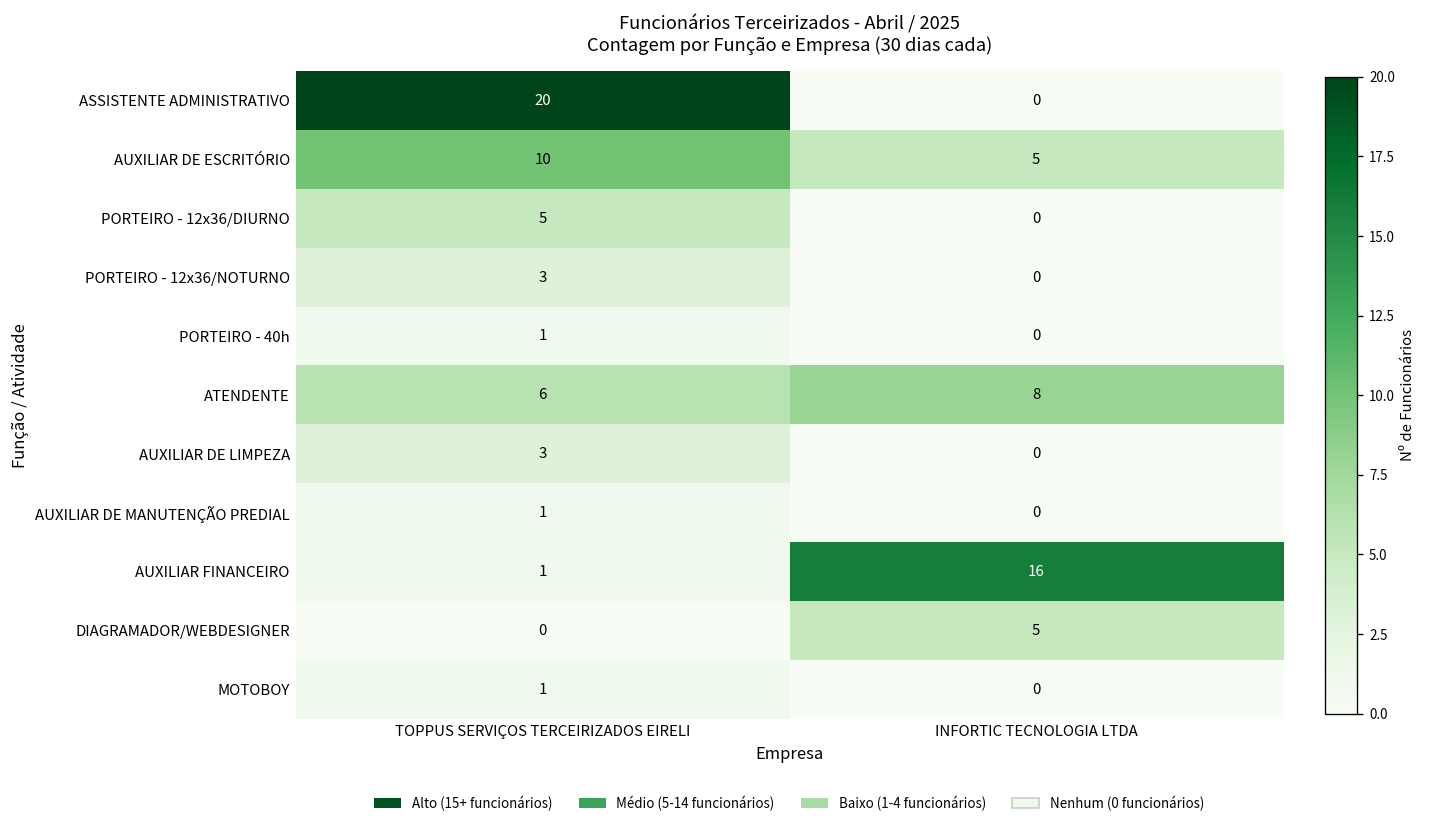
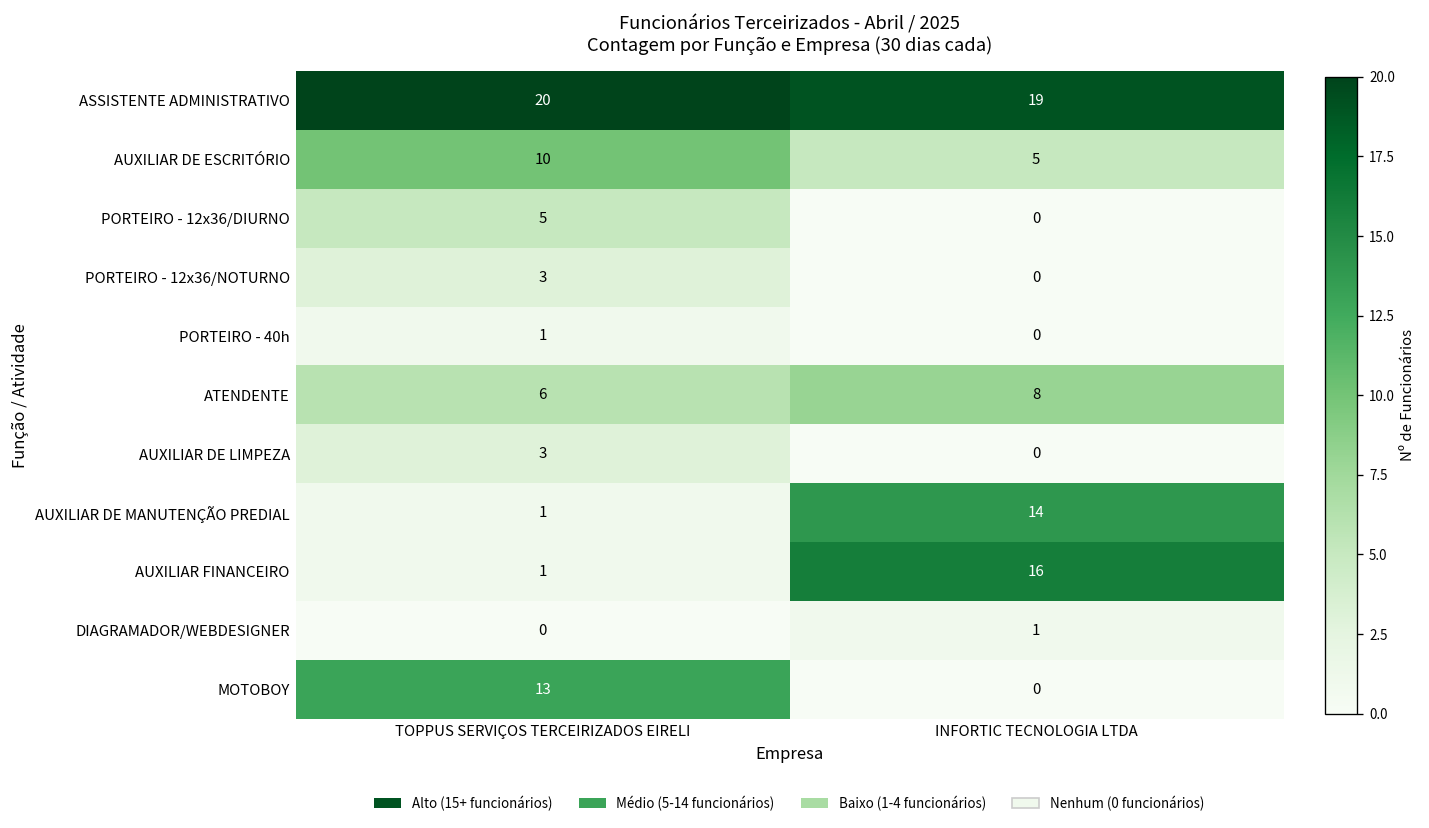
  {
    "ASSISTENTE ADMINISTRATIVO": {
      "TOPPUS SERVIÇOS TERCEIRIZADOS EIRELI": 20,
-     "INFORTIC TECNOLOGIA LTDA": 0
+     "INFORTIC TECNOLOGIA LTDA": 19
    },
    "AUXILIAR DE ESCRITÓRIO": {
      "TOPPUS SERVIÇOS TERCEIRIZADOS EIRELI": 10,
      "INFORTIC TECNOLOGIA LTDA": 5
    },
    "PORTEIRO - 12x36/DIURNO": {
      "TOPPUS SERVIÇOS TERCEIRIZADOS EIRELI": 5,
      "INFORTIC TECNOLOGIA LTDA": 0
    },
    "PORTEIRO - 12x36/NOTURNO": {
      "TOPPUS SERVIÇOS TERCEIRIZADOS EIRELI": 3,
      "INFORTIC TECNOLOGIA LTDA": 0
    },
    "PORTEIRO - 40h": {
      "TOPPUS SERVIÇOS TERCEIRIZADOS EIRELI": 1,
      "INFORTIC TECNOLOGIA LTDA": 0
    },
    "ATENDENTE": {
      "TOPPUS SERVIÇOS TERCEIRIZADOS EIRELI": 6,
      "INFORTIC TECNOLOGIA LTDA": 8
    },
    "AUXILIAR DE LIMPEZA": {
      "TOPPUS SERVIÇOS TERCEIRIZADOS EIRELI": 3,
      "INFORTIC TECNOLOGIA LTDA": 0
    },
    "AUXILIAR DE MANUTENÇÃO PREDIAL": {
      "TOPPUS SERVIÇOS TERCEIRIZADOS EIRELI": 1,
-     "INFORTIC TECNOLOGIA LTDA": 0
+     "INFORTIC TECNOLOGIA LTDA": 14
    },
    "AUXILIAR FINANCEIRO": {
      "TOPPUS SERVIÇOS TERCEIRIZADOS EIRELI": 1,
      "INFORTIC TECNOLOGIA LTDA": 16
    },
    "DIAGRAMADOR/WEBDESIGNER": {
      "TOPPUS SERVIÇOS TERCEIRIZADOS EIRELI": 0,
-     "INFORTIC TECNOLOGIA LTDA": 5
+     "INFORTIC TECNOLOGIA LTDA": 1
    },
    "MOTOBOY": {
-     "TOPPUS SERVIÇOS TERCEIRIZADOS EIRELI": 1,
+     "TOPPUS SERVIÇOS TERCEIRIZADOS EIRELI": 13,
      "INFORTIC TECNOLOGIA LTDA": 0
    }
  }
